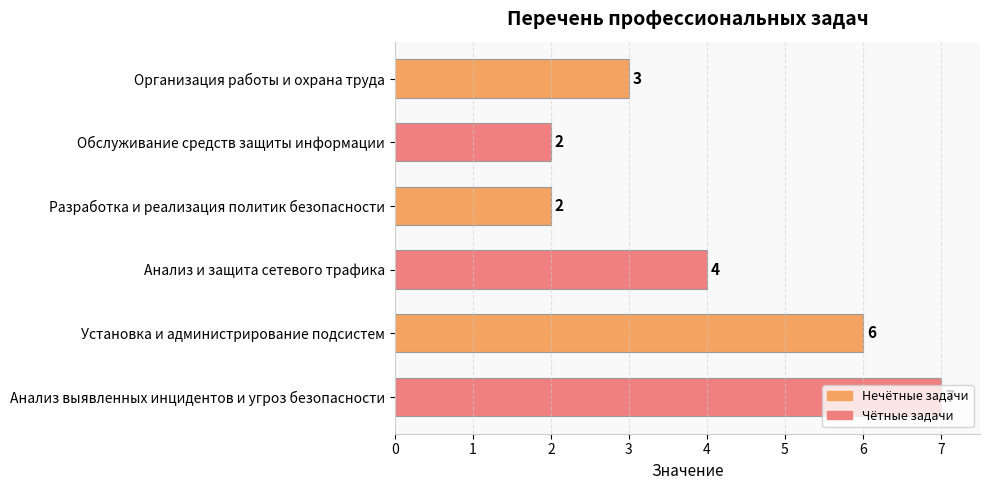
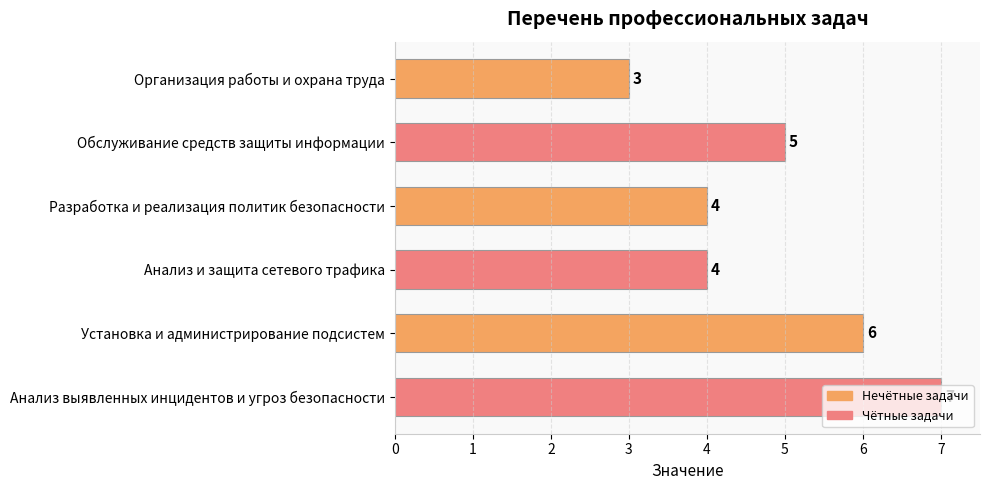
  {
    "Организация работы и охрана труда": 3,
-   "Обслуживание средств защиты информации": 2,
-   "Разработка и реализация политик безопасности": 2,
+   "Обслуживание средств защиты информации": 5,
+   "Разработка и реализация политик безопасности": 4,
    "Анализ и защита сетевого трафика": 4,
    "Установка и администрирование подсистем": 6
  }
